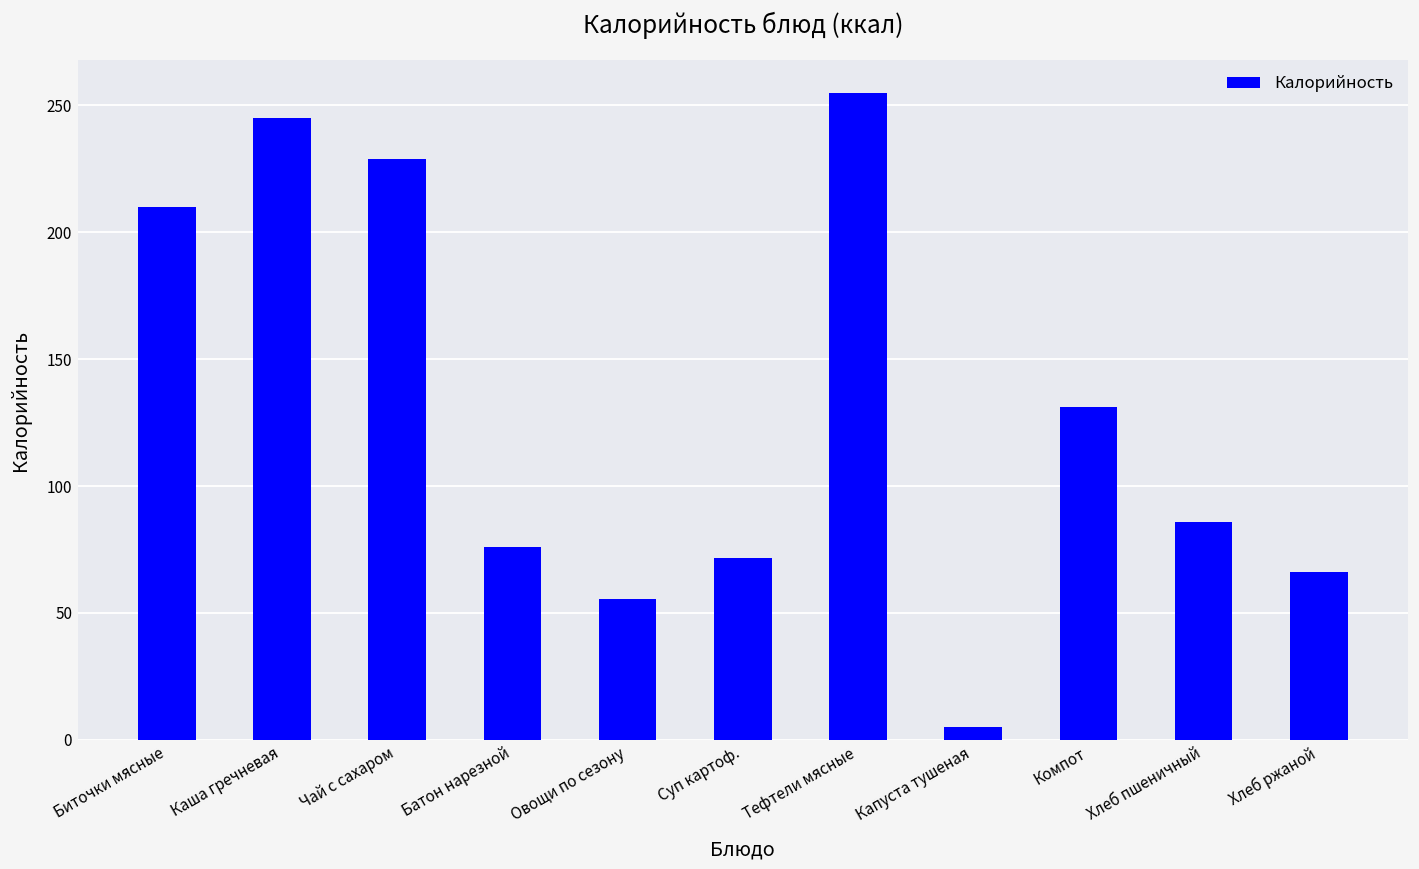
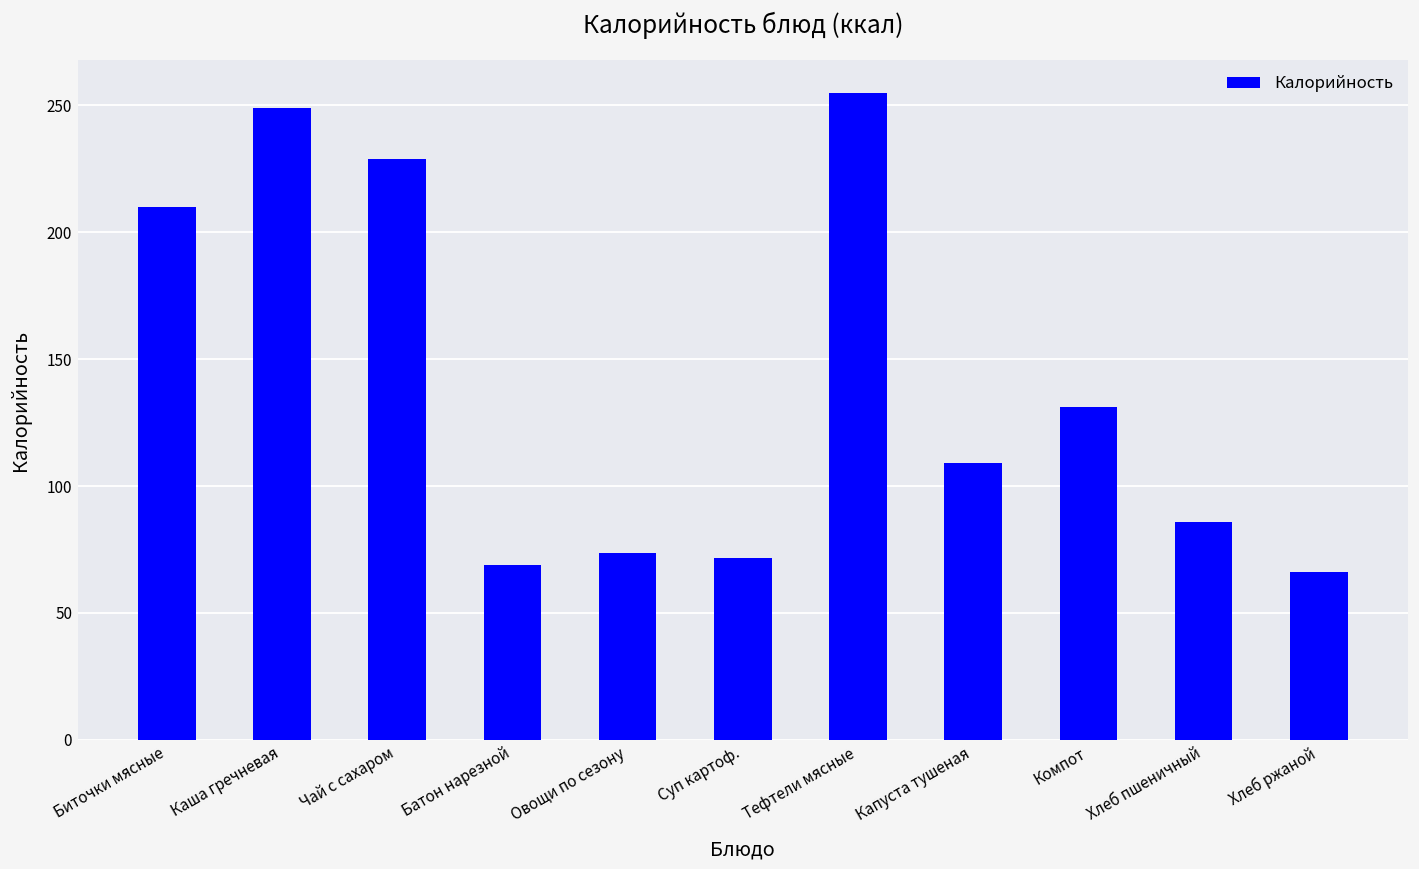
  {
    "Биточки мясные": 210,
-   "Каша гречневая": 245,
+   "Каша гречневая": 249,
    "Чай с сахаром": 229,
-   "Батон нарезной": 76,
-   "Овощи по сезону": 56,
+   "Батон нарезной": 69,
+   "Овощи по сезону": 74,
    "Суп картоф.": 72,
    "Тефтели мясные": 255,
-   "Капуста тушеная": 5,
+   "Капуста тушеная": 109,
    "Компот": 131,
    "Хлеб пшеничный": 86,
    "Хлеб ржаной": 66
  }
